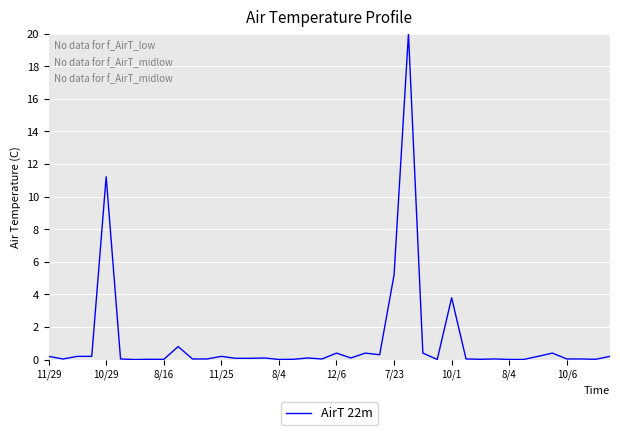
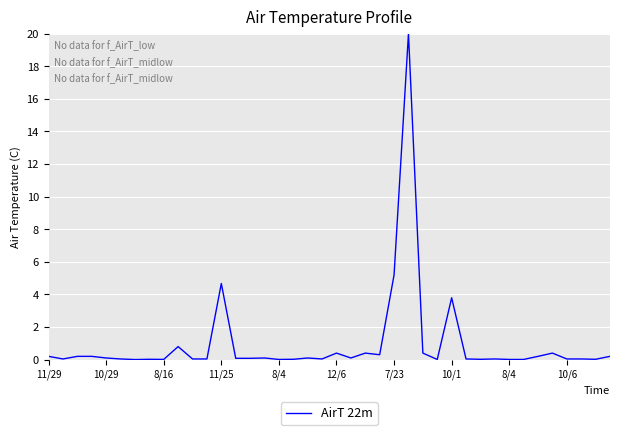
  {
    "11/29": 0.2,
-   "10/29": 11.2,
+   "10/29": 0.1,
    "8/16": 0.0,
-   "11/25": 0.2,
+   "11/25": 4.7,
    "7/23": 5.2,
    "10/1": 3.8
  }
